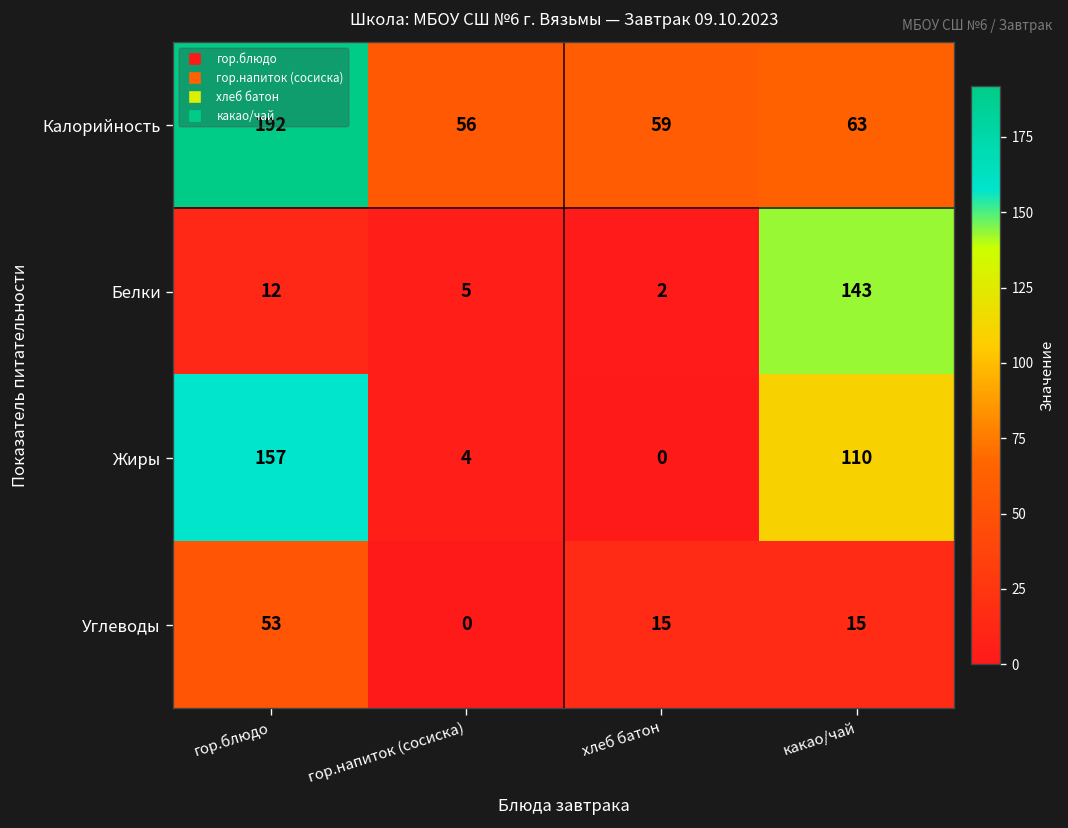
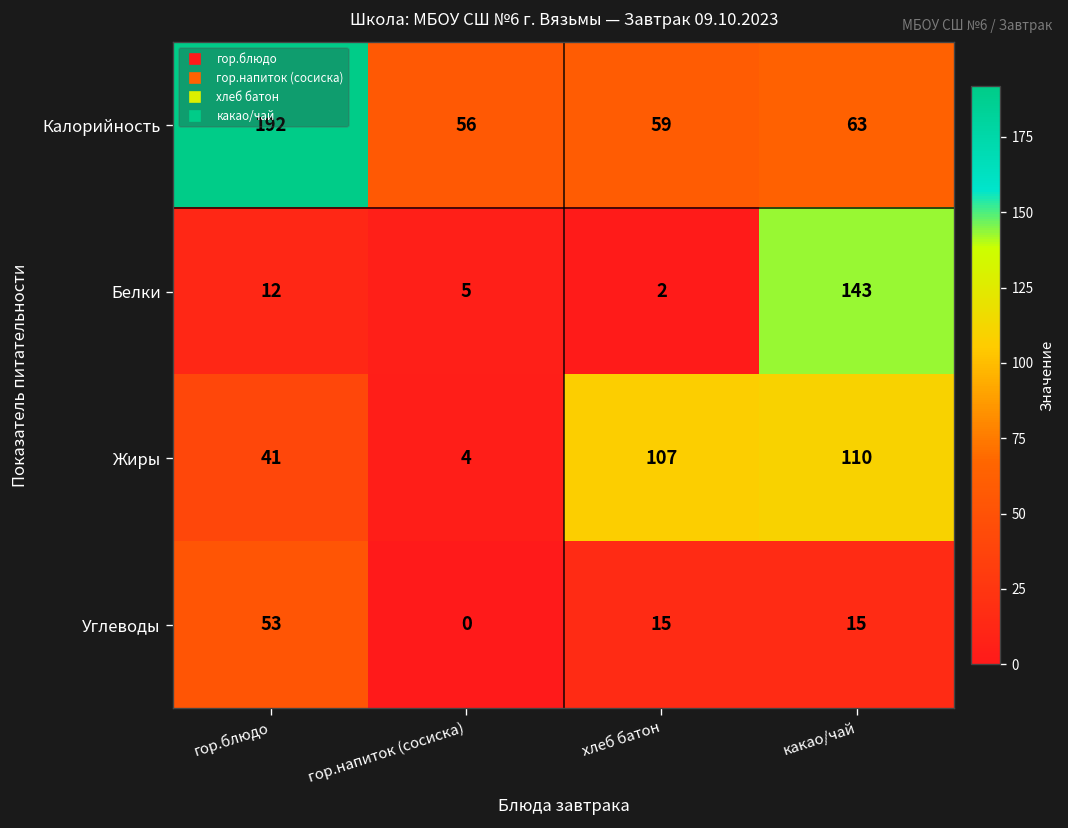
  {
    "Калорийность": {
      "гор.напиток (сосиска)": 56,
      "хлеб батон": 59,
      "какао/чай": 63
    },
    "Белки": {
      "гор.блюдо": 12,
      "гор.напиток (сосиска)": 5,
      "хлеб батон": 2,
      "какао/чай": 143
    },
    "Жиры": {
-     "гор.блюдо": 157,
+     "гор.блюдо": 41,
      "гор.напиток (сосиска)": 4,
-     "хлеб батон": 0,
+     "хлеб батон": 107,
      "какао/чай": 110
    },
    "Углеводы": {
      "гор.блюдо": 53,
      "гор.напиток (сосиска)": 0,
      "хлеб батон": 15,
      "какао/чай": 15
    }
  }
